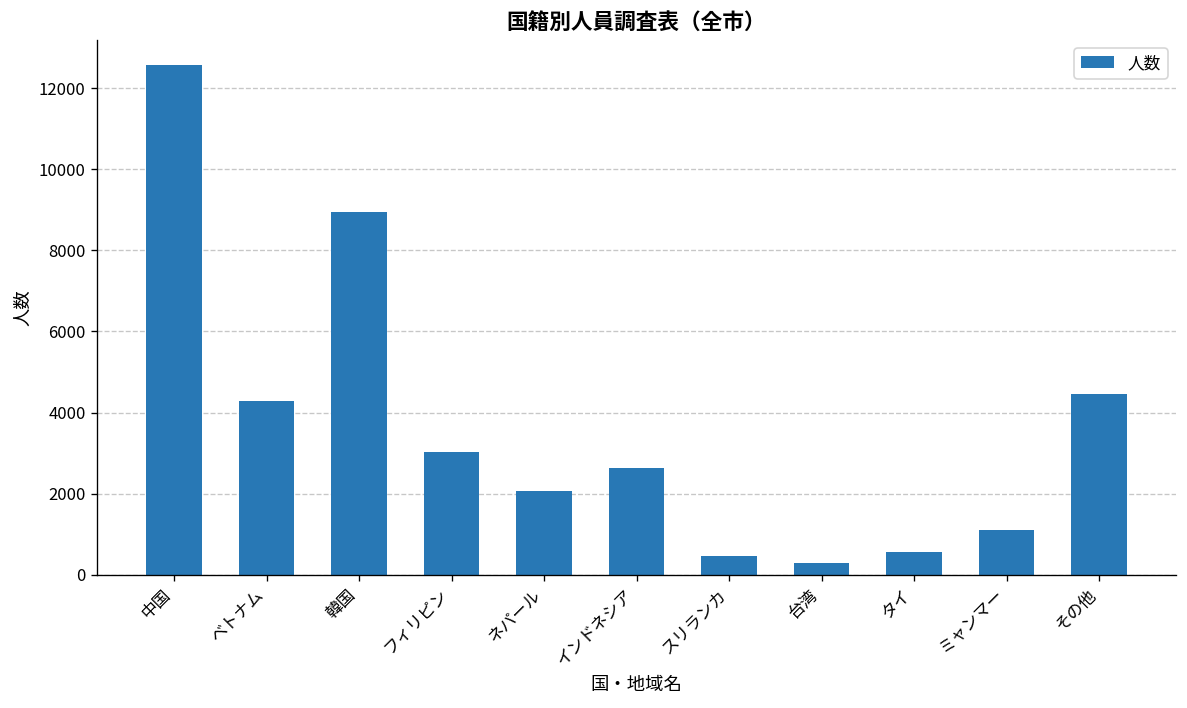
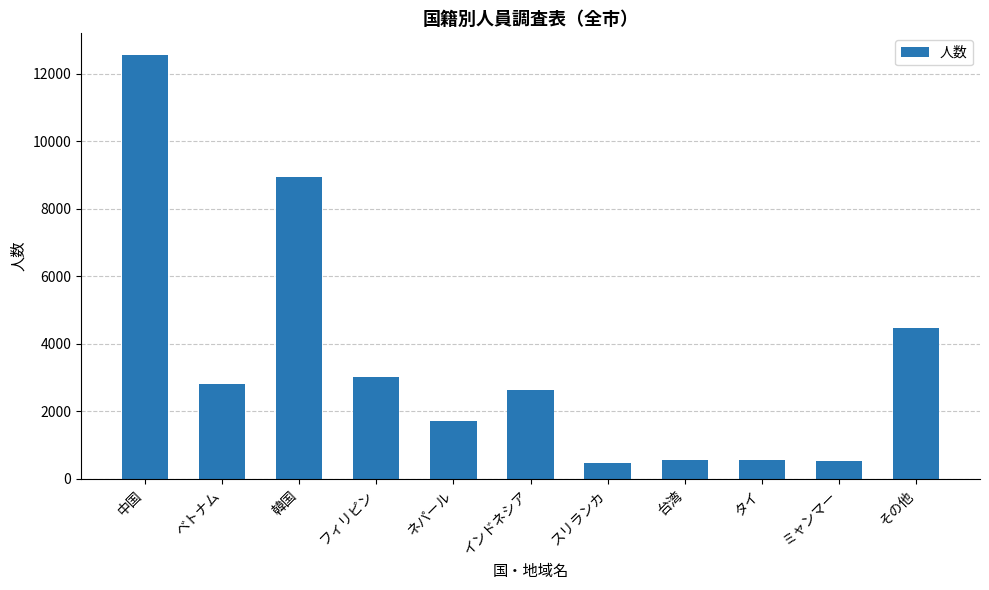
  {
    "中国": 12600,
-   "ベトナム": 4300,
+   "ベトナム": 2800,
    "韓国": 8900,
    "フィリピン": 3000,
-   "ネパール": 2100,
+   "ネパール": 1700,
    "インドネシア": 2600,
    "スリランカ": 500,
-   "台湾": 300,
+   "台湾": 600,
    "タイ": 600,
-   "ミャンマー": 1100,
+   "ミャンマー": 500,
    "その他": 4500
  }
